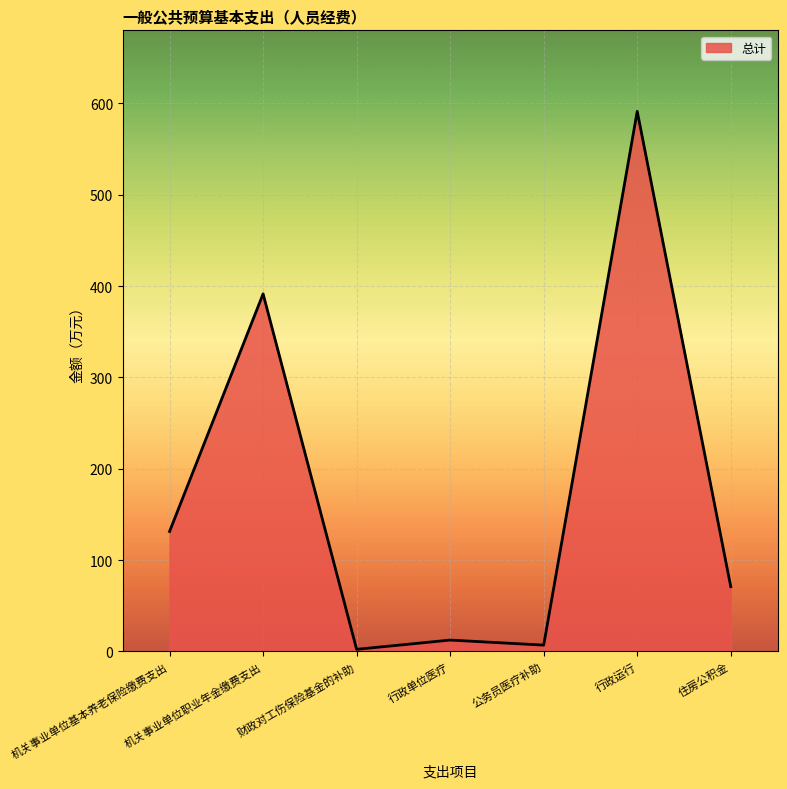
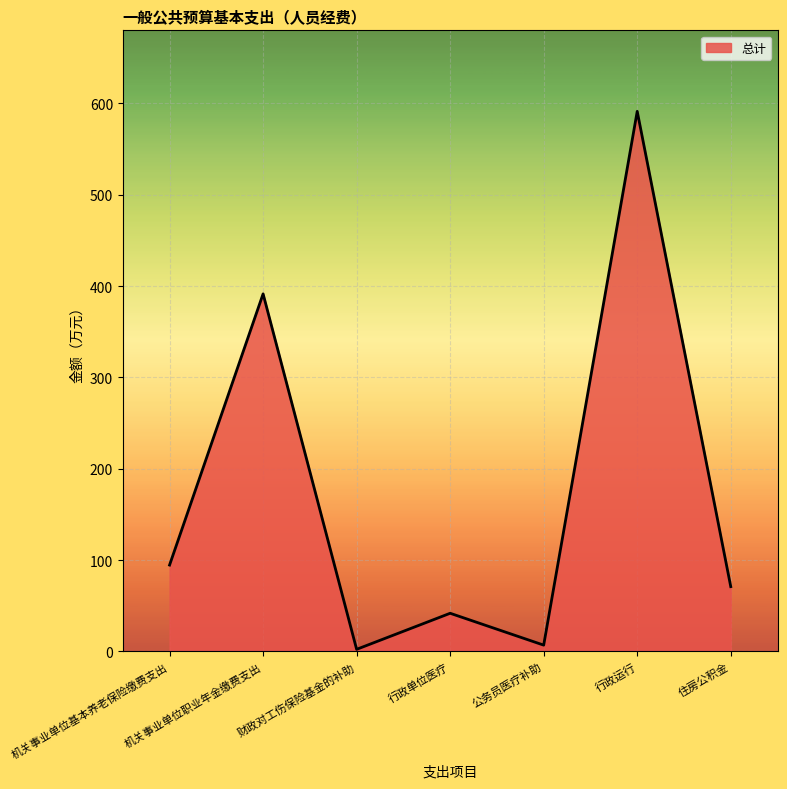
  {
-   "机关事业单位基本养老保险缴费支出": 130,
+   "机关事业单位基本养老保险缴费支出": 90,
    "机关事业单位职业年金缴费支出": 390,
    "财政对工伤保险基金的补助": 0,
-   "行政单位医疗": 10,
+   "行政单位医疗": 40,
    "公务员医疗补助": 10,
    "行政运行": 590,
    "住房公积金": 70
  }
